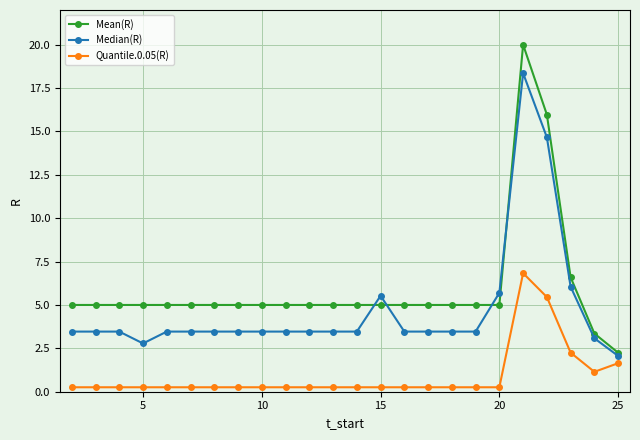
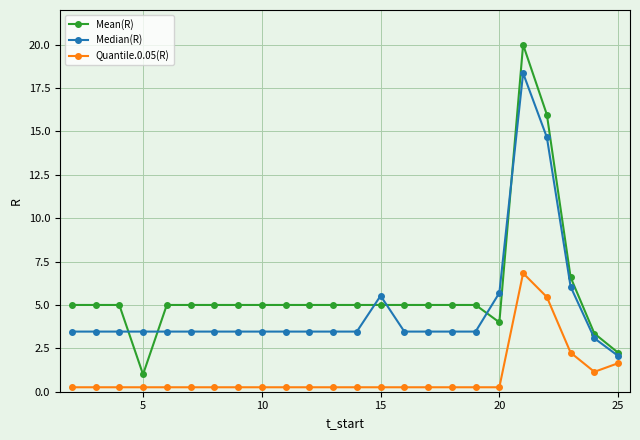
  {
    "Mean(R)": {
-     "5": 5,
+     "5": 1,
      "10": 5,
      "15": 5,
-     "20": 5,
+     "20": 4,
      "25": 2.2
    },
    "Median(R)": {
-     "5": 2.8,
+     "5": 3.5,
      "10": 3.5,
      "15": 5.5,
      "20": 5.7,
      "25": 2.1
    },
    "Quantile.0.05(R)": {
      "5": 0.3,
      "10": 0.3,
      "15": 0.3,
      "20": 0.3,
      "25": 1.6
    }
  }
